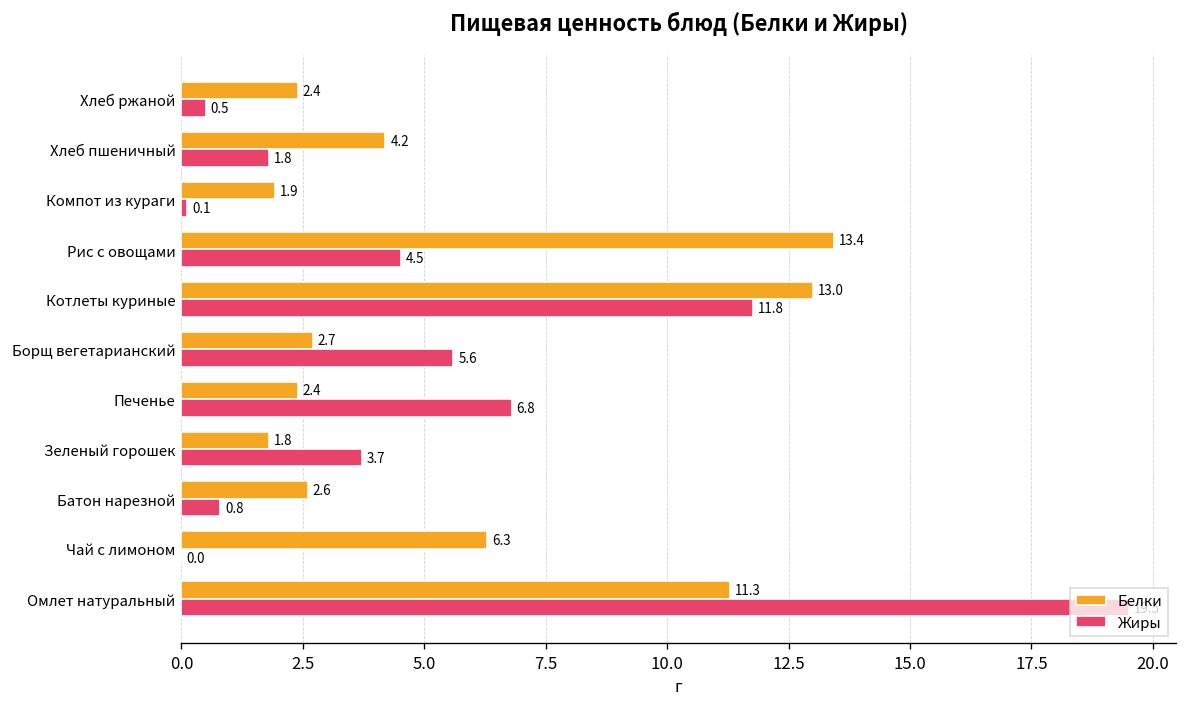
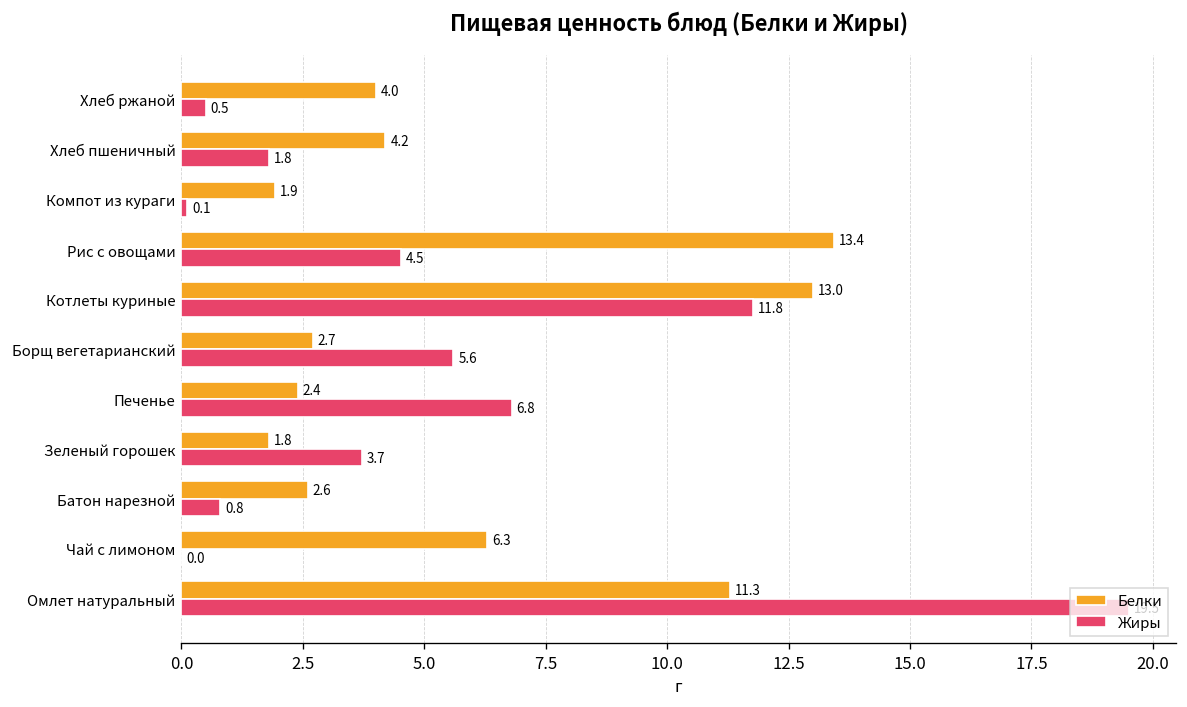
  {
    "Белки": {
-     "Хлеб ржаной": 2.4,
+     "Хлеб ржаной": 4.0,
      "Хлеб пшеничный": 4.2,
      "Компот из кураги": 1.9,
      "Рис с овощами": 13.4,
      "Котлеты куриные": 13.0,
      "Борщ вегетарианский": 2.7,
      "Печенье": 2.4,
      "Зеленый горошек": 1.8,
      "Батон нарезной": 2.6,
      "Чай с лимоном": 6.3,
      "Омлет натуральный": 11.3
    },
    "Жиры": {
      "Хлеб ржаной": 0.5,
      "Хлеб пшеничный": 1.8,
      "Компот из кураги": 0.1,
      "Рис с овощами": 4.5,
      "Котлеты куриные": 11.8,
      "Борщ вегетарианский": 5.6,
      "Печенье": 6.8,
      "Зеленый горошек": 3.7,
      "Батон нарезной": 0.8,
      "Чай с лимоном": 0.0
    }
  }
